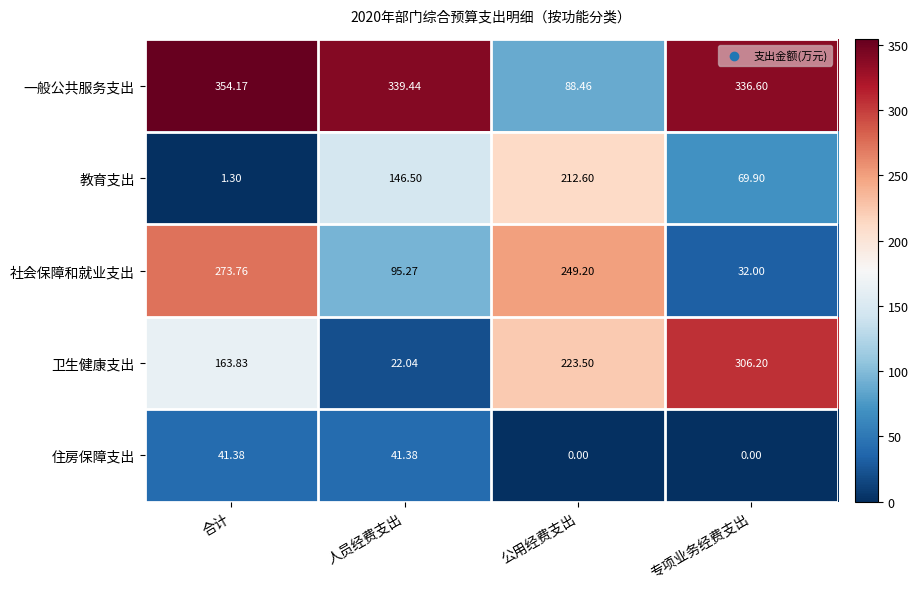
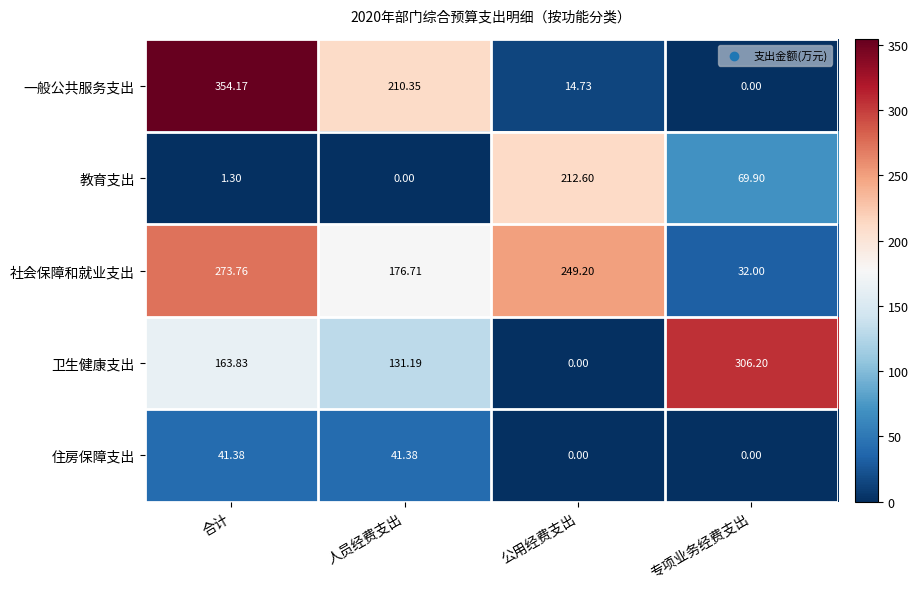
  {
    "一般公共服务支出": {
      "合计": 354.17,
-     "人员经费支出": 339.44,
-     "公用经费支出": 88.46,
-     "专项业务经费支出": 336.60
+     "人员经费支出": 210.35,
+     "公用经费支出": 14.73,
+     "专项业务经费支出": 0.00
    },
    "教育支出": {
      "合计": 1.30,
-     "人员经费支出": 146.50,
+     "人员经费支出": 0.00,
      "公用经费支出": 212.60,
      "专项业务经费支出": 69.90
    },
    "社会保障和就业支出": {
      "合计": 273.76,
-     "人员经费支出": 95.27,
+     "人员经费支出": 176.71,
      "公用经费支出": 249.20,
      "专项业务经费支出": 32.00
    },
    "卫生健康支出": {
      "合计": 163.83,
-     "人员经费支出": 22.04,
-     "公用经费支出": 223.50,
+     "人员经费支出": 131.19,
+     "公用经费支出": 0.00,
      "专项业务经费支出": 306.20
    },
    "住房保障支出": {
      "合计": 41.38,
      "人员经费支出": 41.38,
      "公用经费支出": 0.00,
      "专项业务经费支出": 0.00
    }
  }
